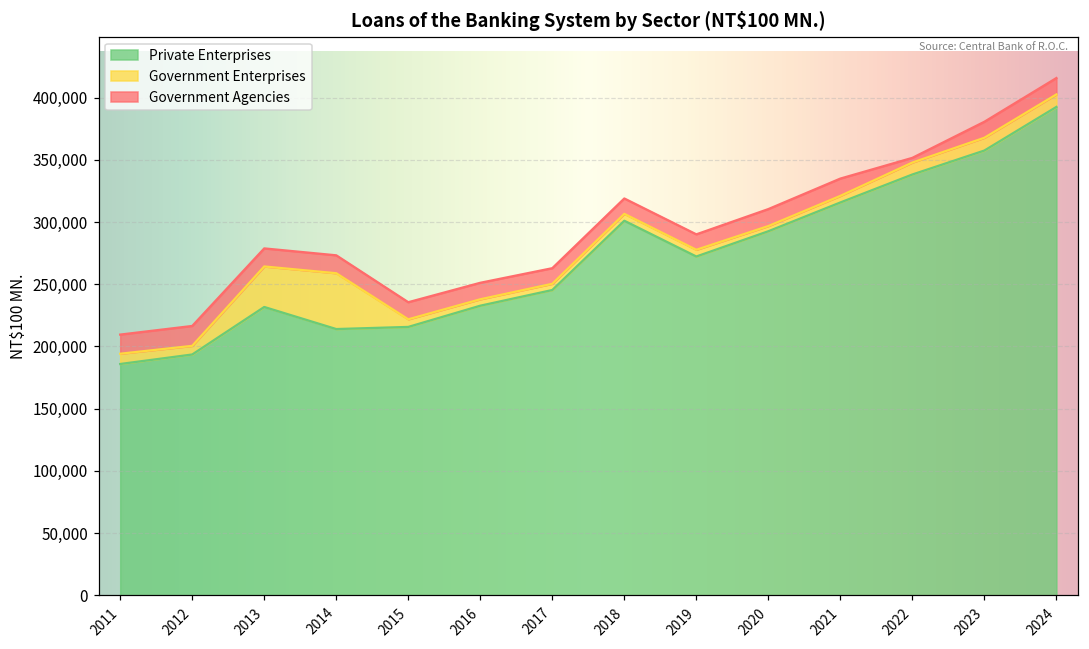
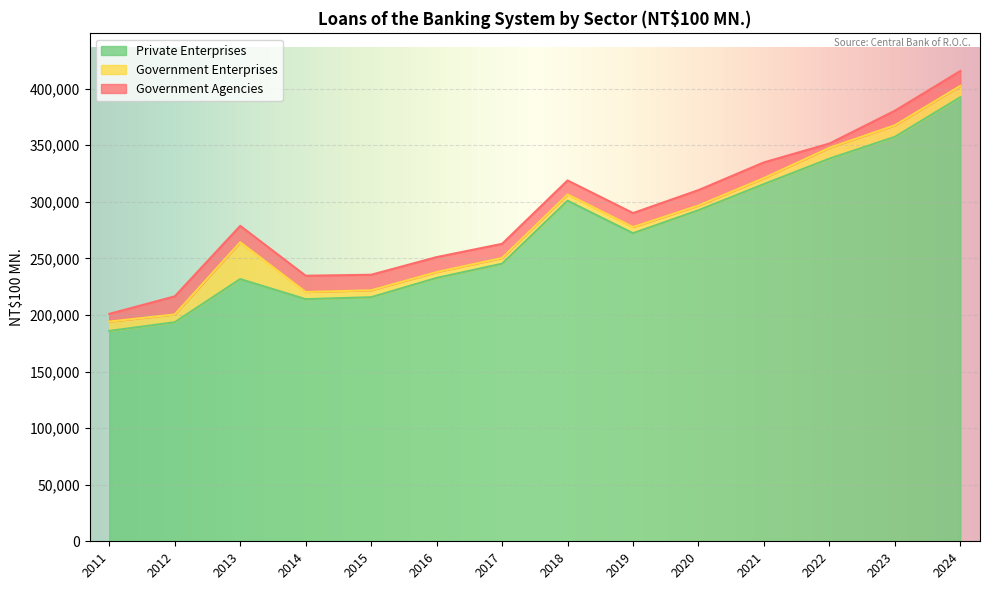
  {
    "Private Enterprises": {
      "2011": "186,000",
      "2012": "194,000",
      "2013": "232,000",
      "2014": "214,000",
      "2015": "216,000",
      "2016": "233,000",
      "2017": "245,000",
      "2018": "301,000",
      "2019": "272,000",
      "2020": "293,000",
      "2021": "316,000",
      "2022": "338,000",
      "2023": "357,000",
      "2024": "392,000"
    },
    "Government Enterprises": {
      "2011": "8,000",
      "2012": "7,000",
      "2013": "33,000",
-     "2014": "45,000",
+     "2014": "6,000",
      "2015": "6,000",
      "2016": "5,000",
      "2017": "5,000",
      "2018": "6,000",
      "2019": "5,000",
      "2020": "4,000",
      "2021": "5,000",
      "2022": "10,000",
      "2023": "10,000",
      "2024": "10,000"
    },
    "Government Agencies": {
-     "2011": "15,000",
+     "2011": "7,000",
      "2012": "16,000",
      "2013": "15,000",
      "2014": "14,000",
      "2015": "14,000",
      "2016": "13,000",
      "2017": "13,000",
      "2018": "12,000",
      "2019": "12,000",
      "2020": "14,000",
      "2021": "14,000",
      "2022": "4,000",
      "2023": "13,000",
      "2024": "13,000"
    }
  }
